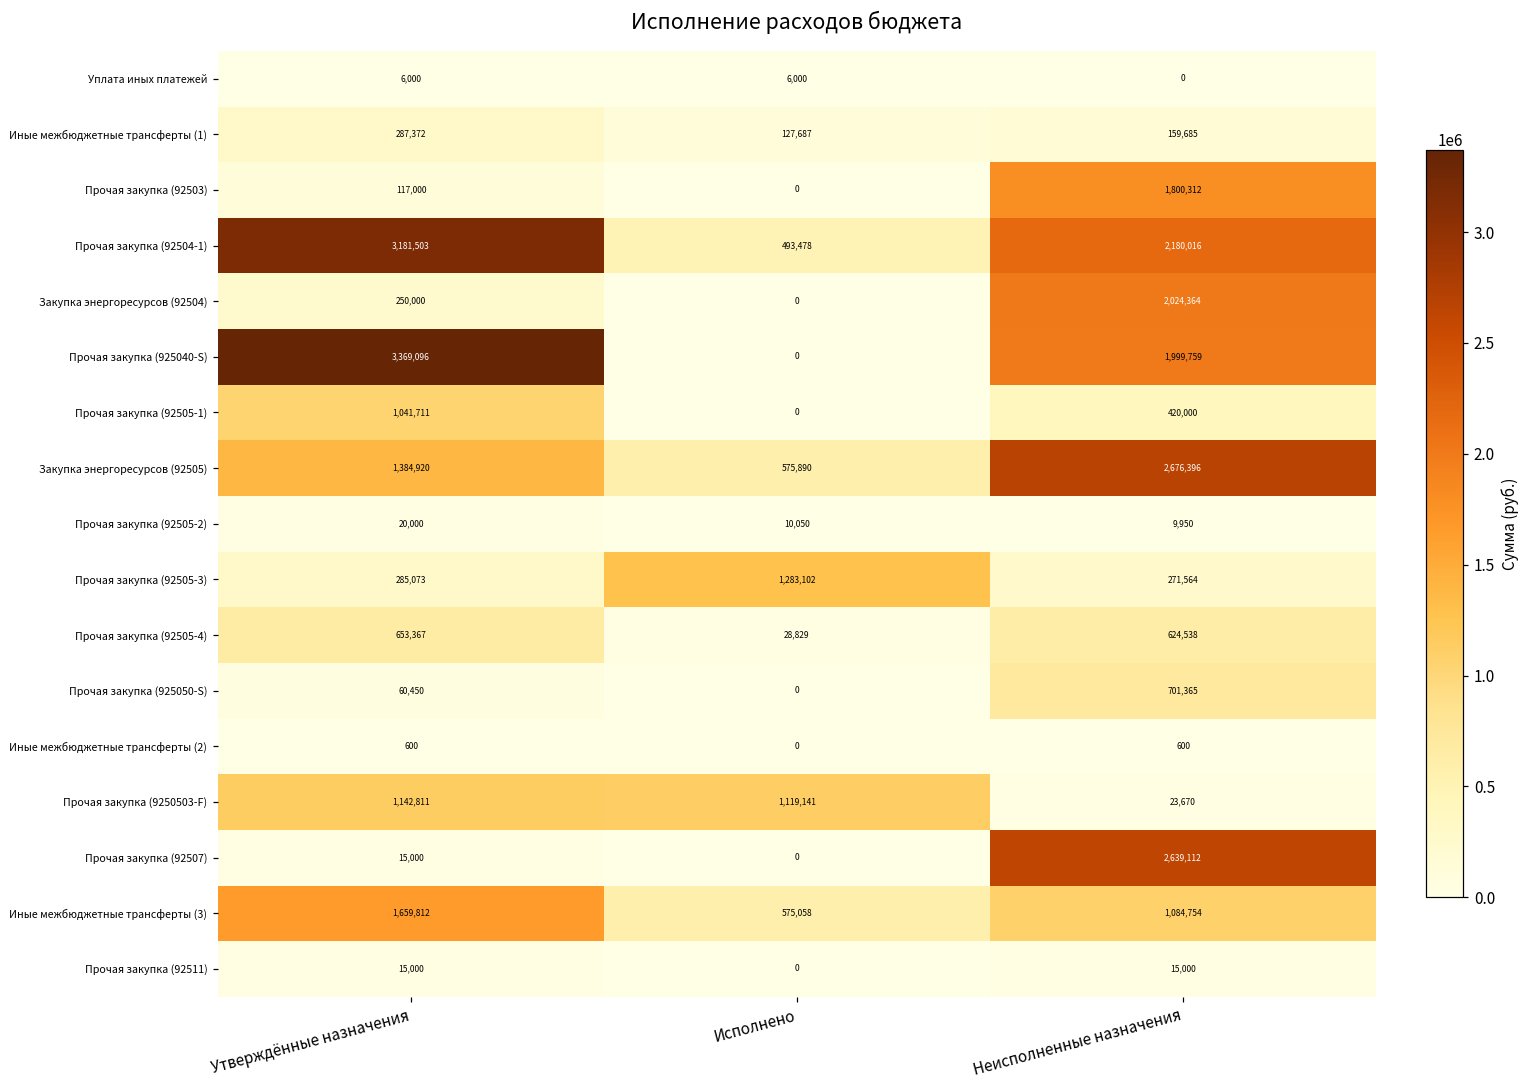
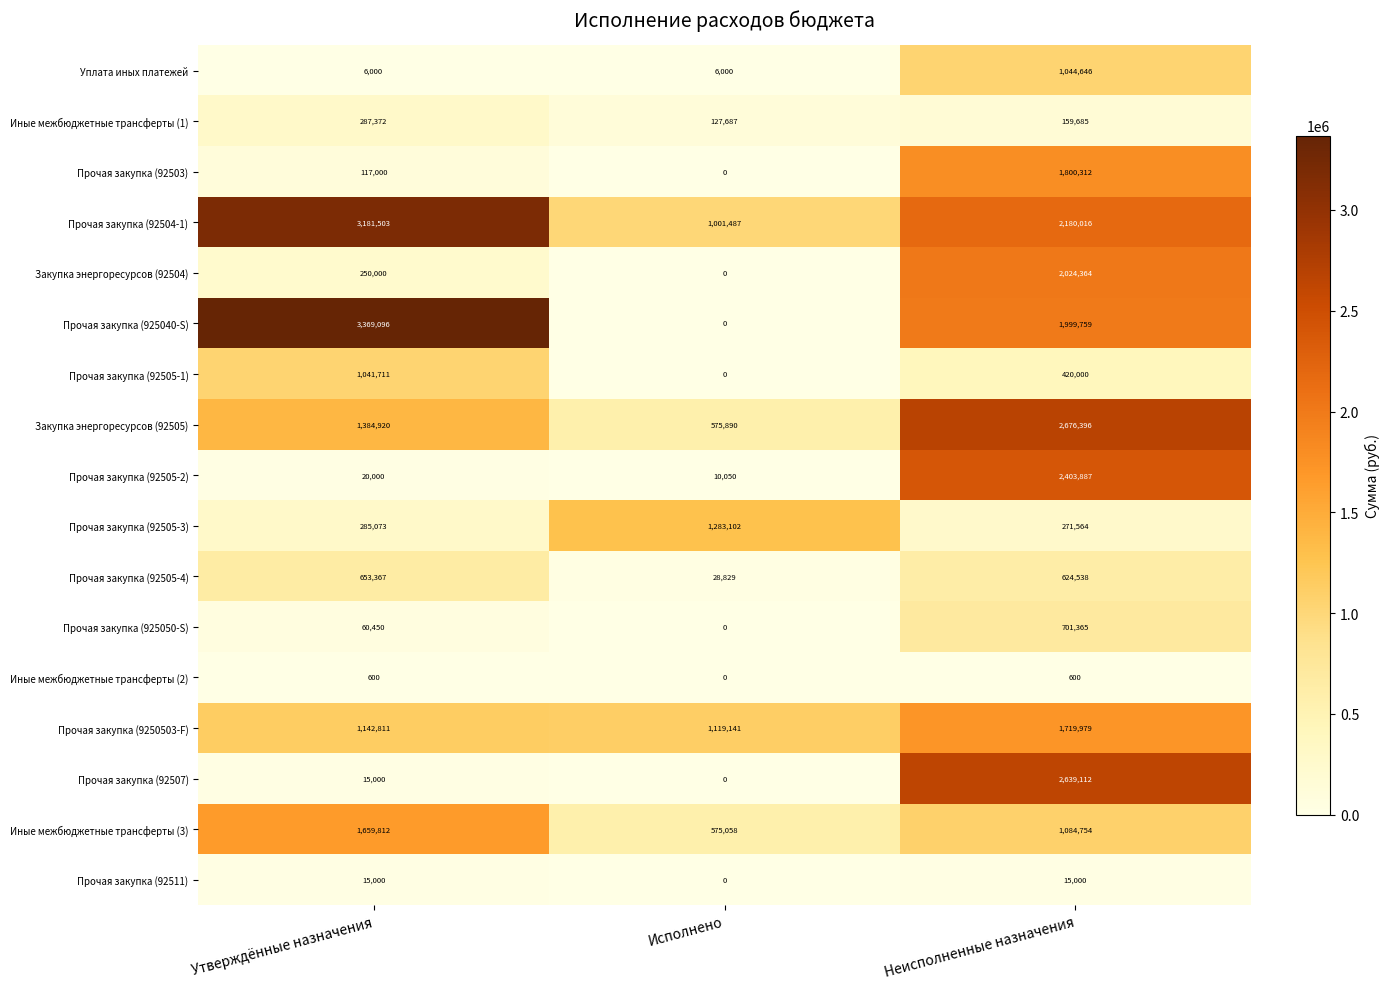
  {
    "Уплата иных платежей": {
      "Утверждённые назначения": "6,000",
      "Исполнено": "6,000",
-     "Неисполненные назначения": "0"
+     "Неисполненные назначения": "1,044,646"
    },
    "Иные межбюджетные трансферты (1)": {
      "Утверждённые назначения": "287,372",
      "Исполнено": "127,687",
      "Неисполненные назначения": "159,685"
    },
    "Прочая закупка (92503)": {
      "Утверждённые назначения": "117,000",
      "Исполнено": "0",
      "Неисполненные назначения": "1,800,312"
    },
    "Прочая закупка (92504-1)": {
      "Утверждённые назначения": "3,181,503",
-     "Исполнено": "493,478",
+     "Исполнено": "1,001,487",
      "Неисполненные назначения": "2,180,016"
    },
    "Закупка энергоресурсов (92504)": {
      "Утверждённые назначения": "250,000",
      "Исполнено": "0",
      "Неисполненные назначения": "2,024,364"
    },
    "Прочая закупка (925040-S)": {
      "Утверждённые назначения": "3,369,096",
      "Исполнено": "0",
      "Неисполненные назначения": "1,999,759"
    },
    "Прочая закупка (92505-1)": {
      "Утверждённые назначения": "1,041,711",
      "Исполнено": "0",
      "Неисполненные назначения": "420,000"
    },
    "Закупка энергоресурсов (92505)": {
      "Утверждённые назначения": "1,384,920",
      "Исполнено": "575,890",
      "Неисполненные назначения": "2,676,396"
    },
    "Прочая закупка (92505-2)": {
      "Утверждённые назначения": "20,000",
      "Исполнено": "10,050",
-     "Неисполненные назначения": "9,950"
+     "Неисполненные назначения": "2,403,887"
    },
    "Прочая закупка (92505-3)": {
      "Утверждённые назначения": "285,073",
      "Исполнено": "1,283,102",
      "Неисполненные назначения": "271,564"
    },
    "Прочая закупка (92505-4)": {
      "Утверждённые назначения": "653,367",
      "Исполнено": "28,829",
      "Неисполненные назначения": "624,538"
    },
    "Прочая закупка (925050-S)": {
      "Утверждённые назначения": "60,450",
      "Исполнено": "0",
      "Неисполненные назначения": "701,365"
    },
    "Иные межбюджетные трансферты (2)": {
      "Утверждённые назначения": "600",
      "Исполнено": "0",
      "Неисполненные назначения": "600"
    },
    "Прочая закупка (9250503-F)": {
      "Утверждённые назначения": "1,142,811",
      "Исполнено": "1,119,141",
-     "Неисполненные назначения": "23,670"
+     "Неисполненные назначения": "1,719,979"
    },
    "Прочая закупка (92507)": {
      "Утверждённые назначения": "15,000",
      "Исполнено": "0",
      "Неисполненные назначения": "2,639,112"
    },
    "Иные межбюджетные трансферты (3)": {
      "Утверждённые назначения": "1,659,812",
      "Исполнено": "575,058",
      "Неисполненные назначения": "1,084,754"
    },
    "Прочая закупка (92511)": {
      "Утверждённые назначения": "15,000",
      "Исполнено": "0",
      "Неисполненные назначения": "15,000"
    }
  }
